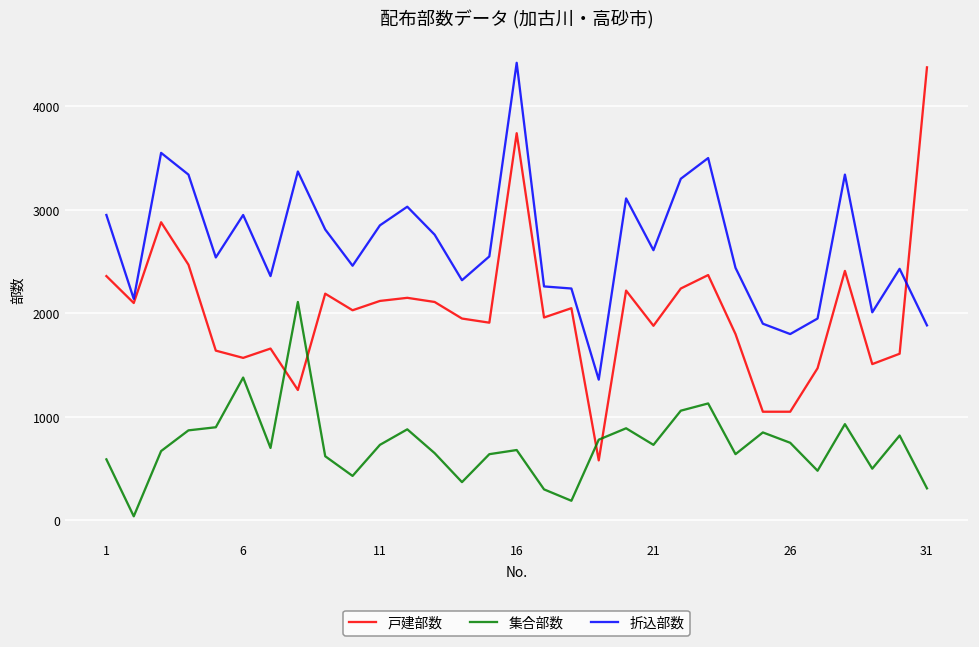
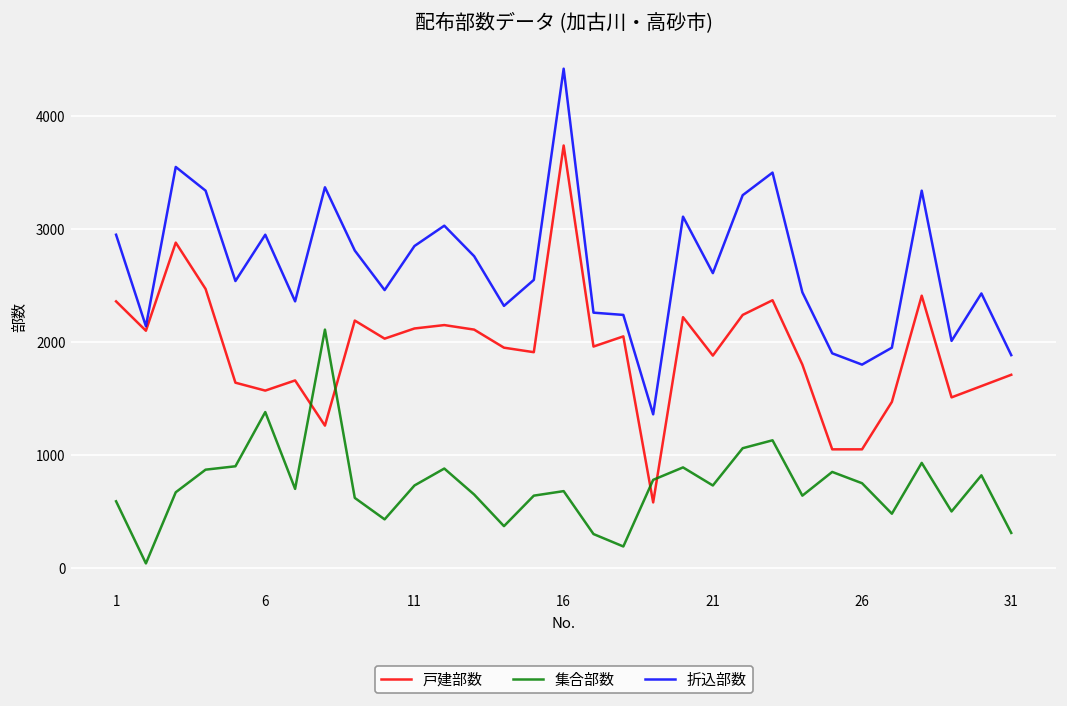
  {
    "戸建部数": {
-     "31": 4400
+     "31": 1700
    },
    "集合部数": {
      "31": 300
    },
    "折込部数": {
      "31": 1900
    }
  }
